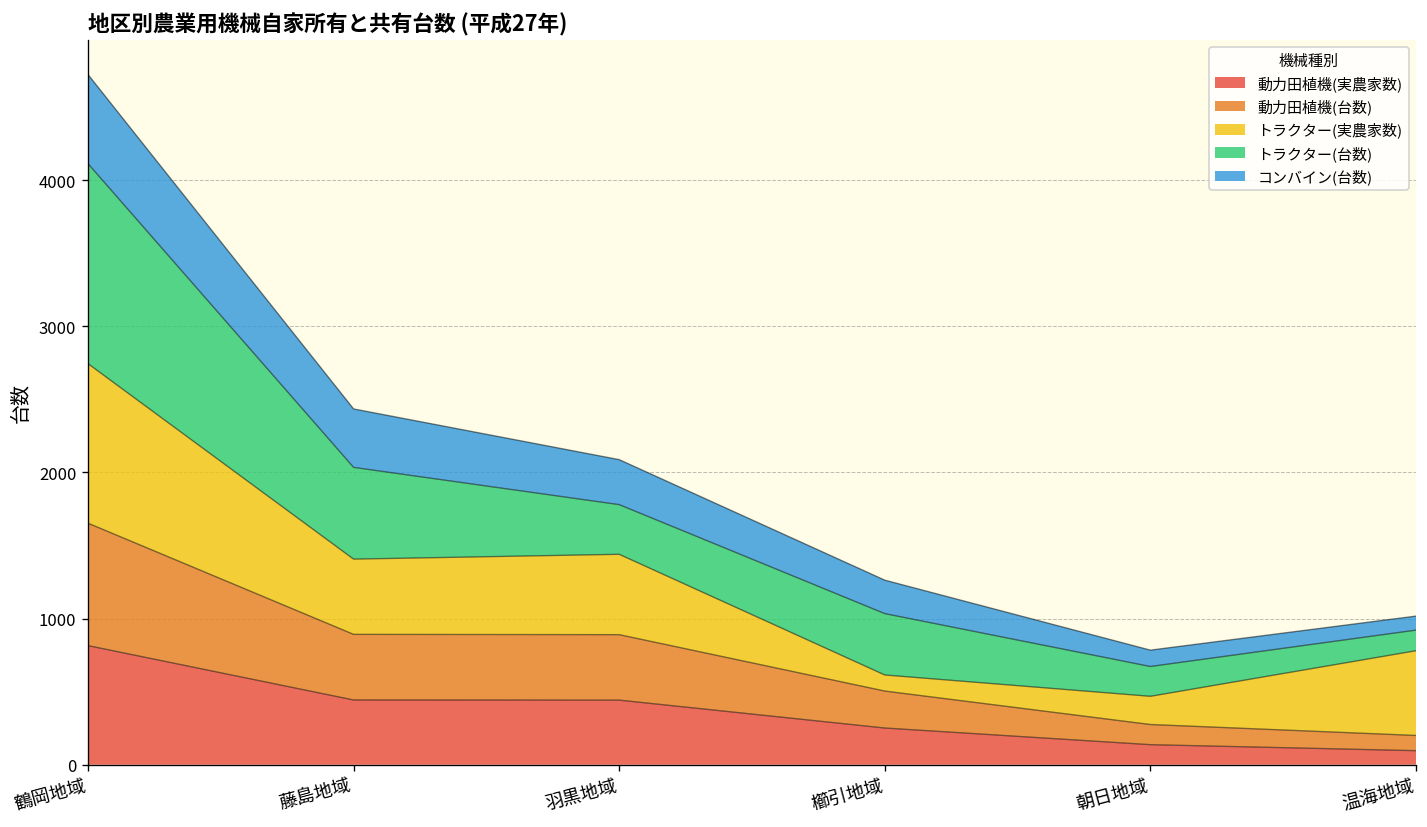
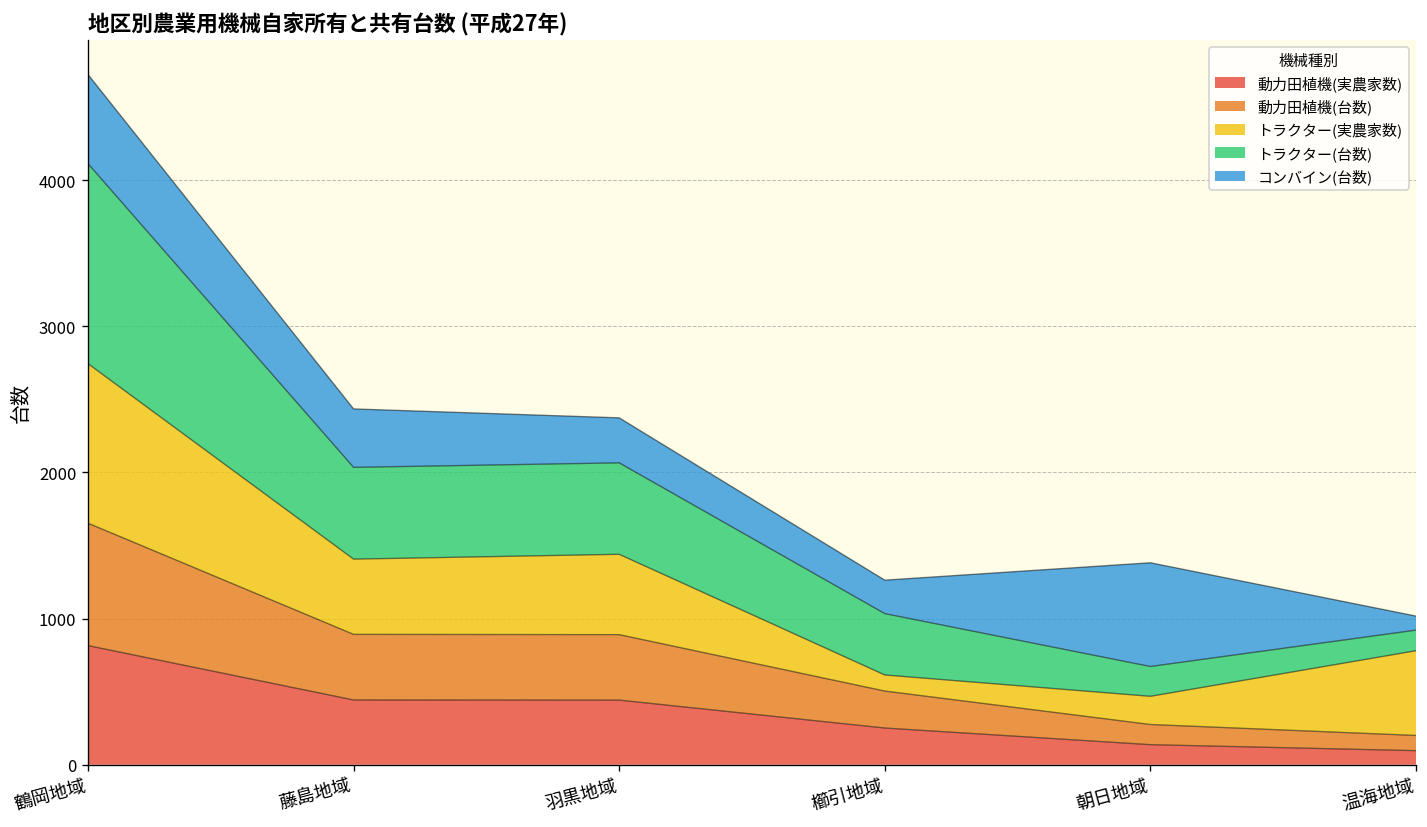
  {
    "トラクター(実農家数)": {
      "鶴岡地域": 1090,
      "藤島地域": 520,
      "羽黒地域": 550,
      "櫛引地域": 110,
      "朝日地域": 190,
      "温海地域": 580
    },
    "トラクター(台数)": {
      "鶴岡地域": 1370,
      "藤島地域": 630,
-     "羽黒地域": 340,
+     "羽黒地域": 630,
      "櫛引地域": 420,
      "朝日地域": 200,
      "温海地域": 140
    },
    "コンバイン(台数)": {
      "鶴岡地域": 610,
      "藤島地域": 400,
      "羽黒地域": 310,
      "櫛引地域": 230,
-     "朝日地域": 110,
+     "朝日地域": 710,
      "温海地域": 100
    }
  }
